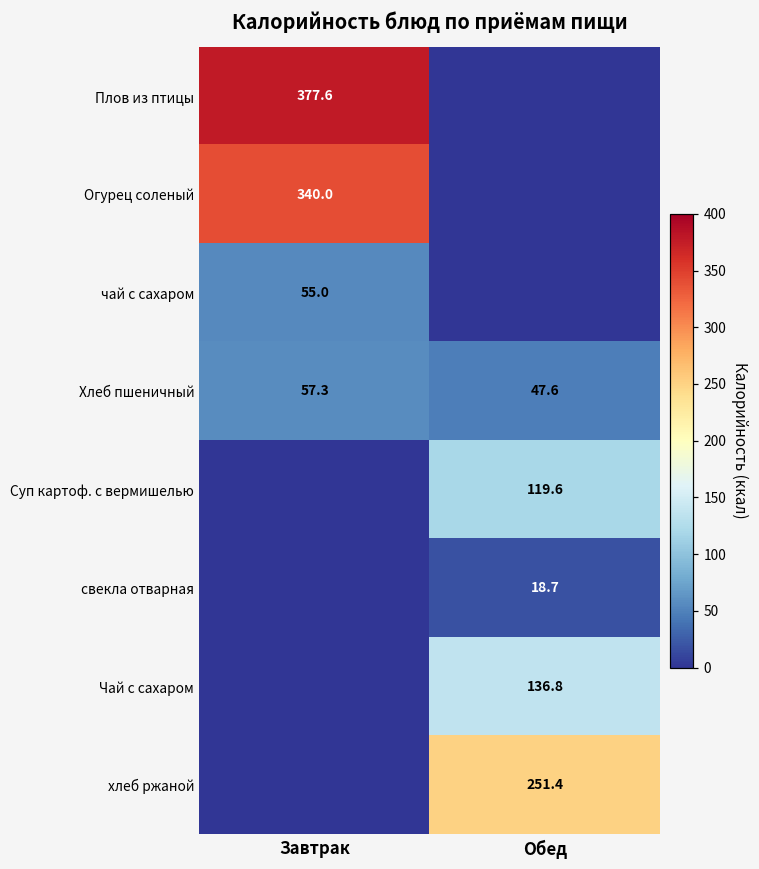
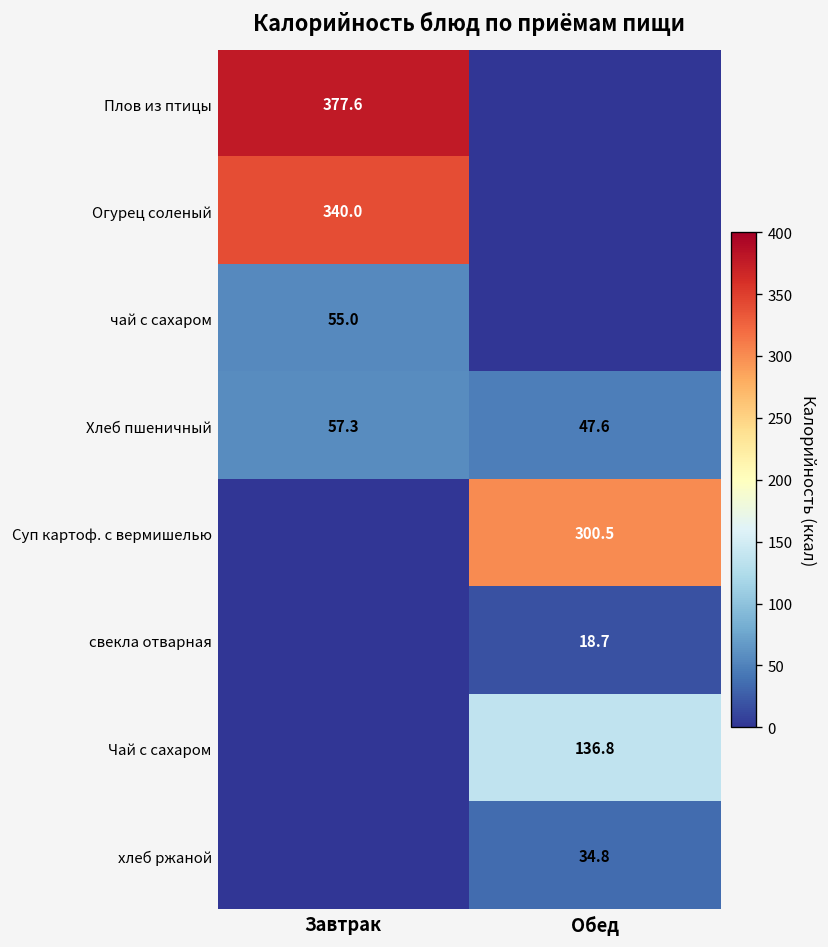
  {
    "Плов из птицы": {
      "Завтрак": 377.6
    },
    "Огурец соленый": {
      "Завтрак": 340.0
    },
    "чай с сахаром": {
      "Завтрак": 55.0
    },
    "Хлеб пшеничный": {
      "Завтрак": 57.3,
      "Обед": 47.6
    },
    "Суп картоф. с вермишелью": {
-     "Обед": 119.6
+     "Обед": 300.5
    },
    "свекла отварная": {
      "Обед": 18.7
    },
    "Чай с сахаром": {
      "Обед": 136.8
    },
    "хлеб ржаной": {
-     "Обед": 251.4
+     "Обед": 34.8
    }
  }
